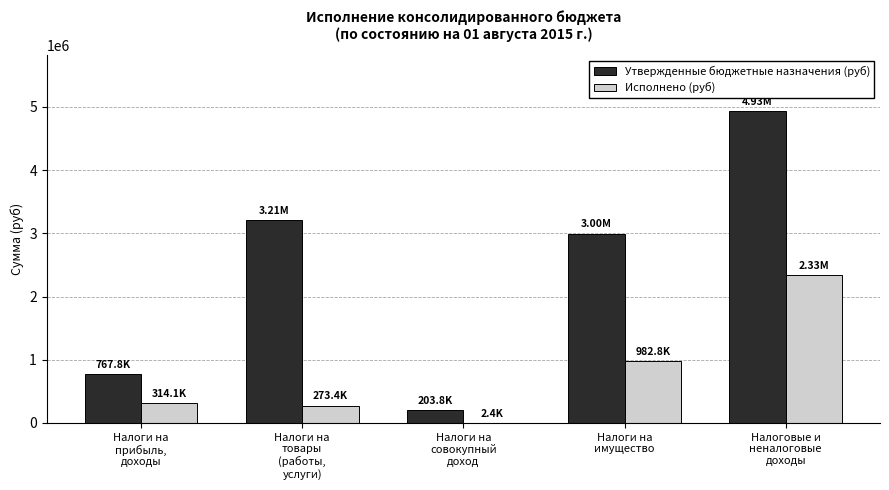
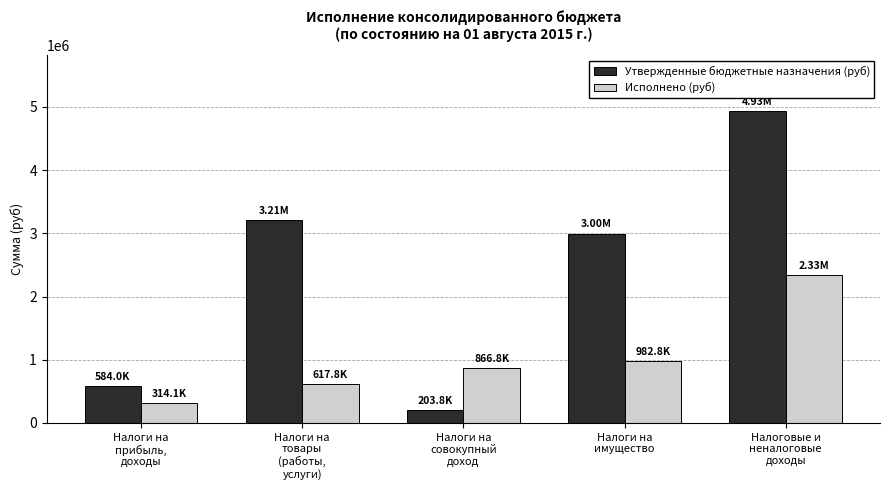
  {
    "Утвержденные бюджетные назначения (руб)": {
-     "Налоги на прибыль, доходы": "767.8K",
+     "Налоги на прибыль, доходы": "584.0K",
      "Налоги на товары (работы, услуги)": "3.21M",
      "Налоги на совокупный доход": "203.8K",
      "Налоги на имущество": "3.00M"
    },
    "Исполнено (руб)": {
      "Налоги на прибыль, доходы": "314.1K",
-     "Налоги на товары (работы, услуги)": "273.4K",
-     "Налоги на совокупный доход": "2.4K",
+     "Налоги на товары (работы, услуги)": "617.8K",
+     "Налоги на совокупный доход": "866.8K",
      "Налоги на имущество": "982.8K",
      "Налоговые и неналоговые доходы": "2.33M"
    }
  }
